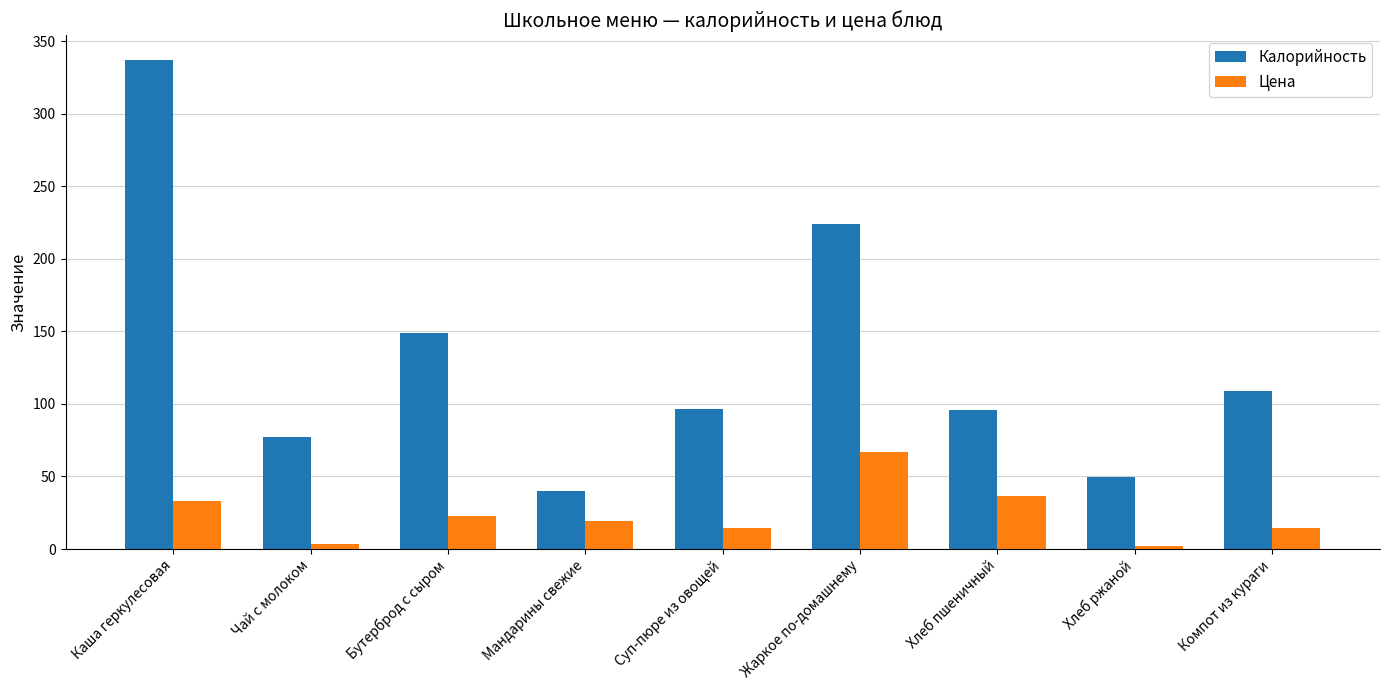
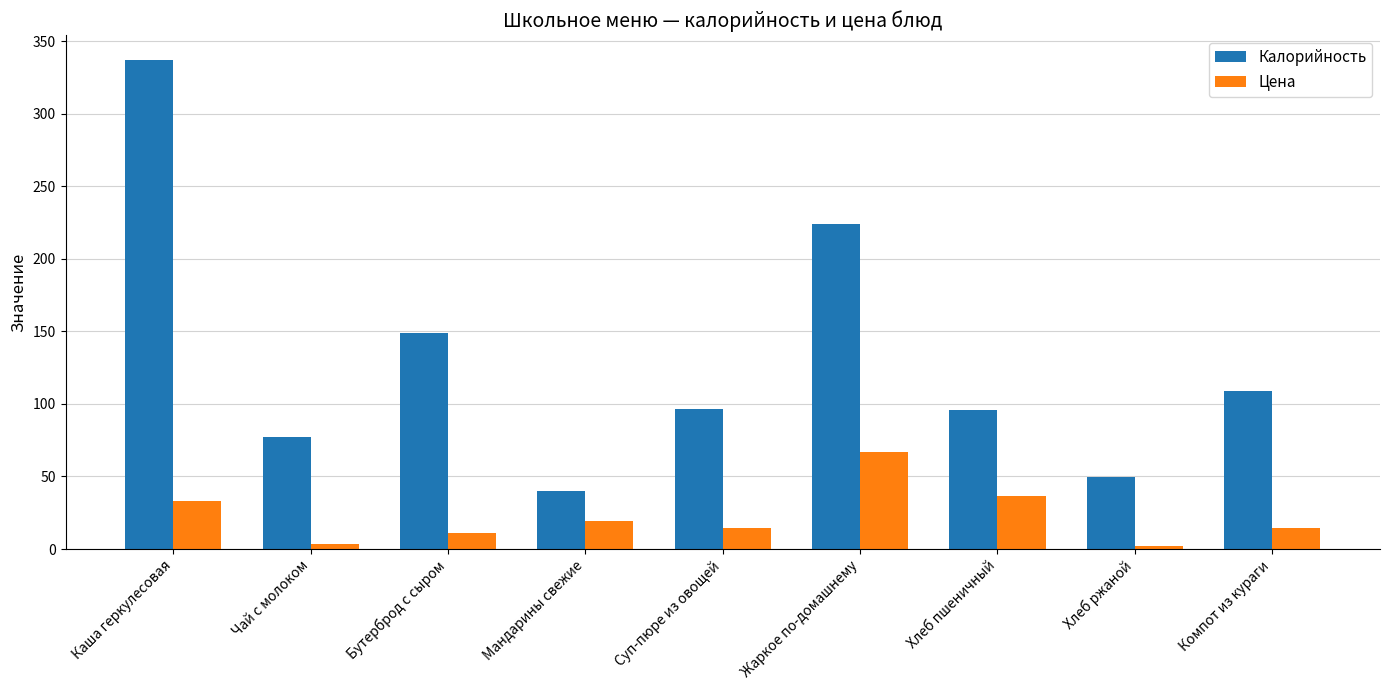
  {
    "Калорийность": {
      "Каша геркулесовая": 337,
      "Чай с молоком": 77,
      "Бутерброд с сыром": 149,
      "Мандарины свежие": 40,
      "Суп-пюре из овощей": 96,
      "Жаркое по-домашнему": 224,
      "Хлеб пшеничный": 96,
      "Хлеб ржаной": 50,
      "Компот из кураги": 109
    },
    "Цена": {
      "Каша геркулесовая": 33,
      "Чай с молоком": 3,
-     "Бутерброд с сыром": 23,
+     "Бутерброд с сыром": 11,
      "Мандарины свежие": 20,
      "Суп-пюре из овощей": 15,
      "Жаркое по-домашнему": 67,
      "Хлеб пшеничный": 37,
      "Хлеб ржаной": 2,
      "Компот из кураги": 15
    }
  }
